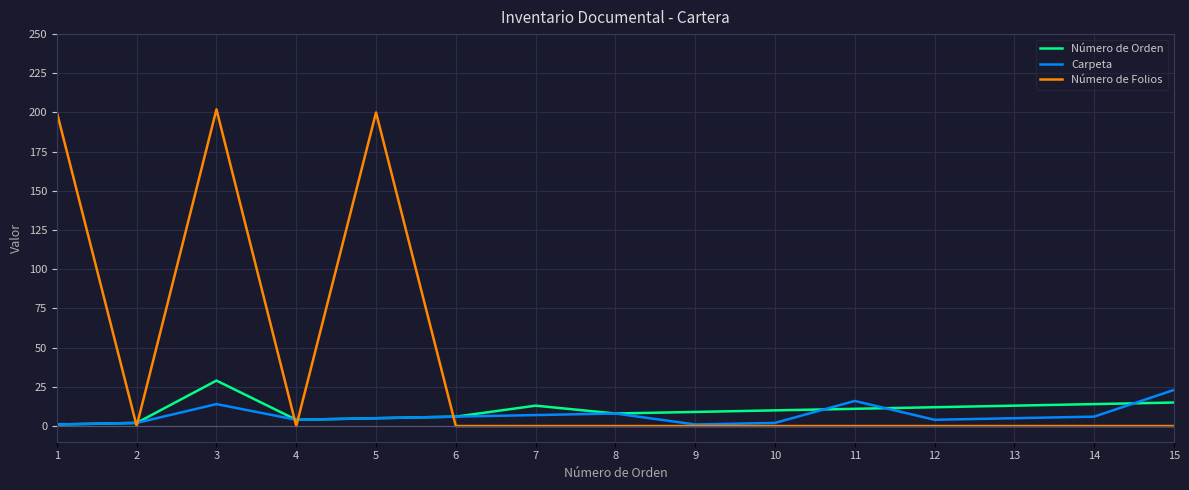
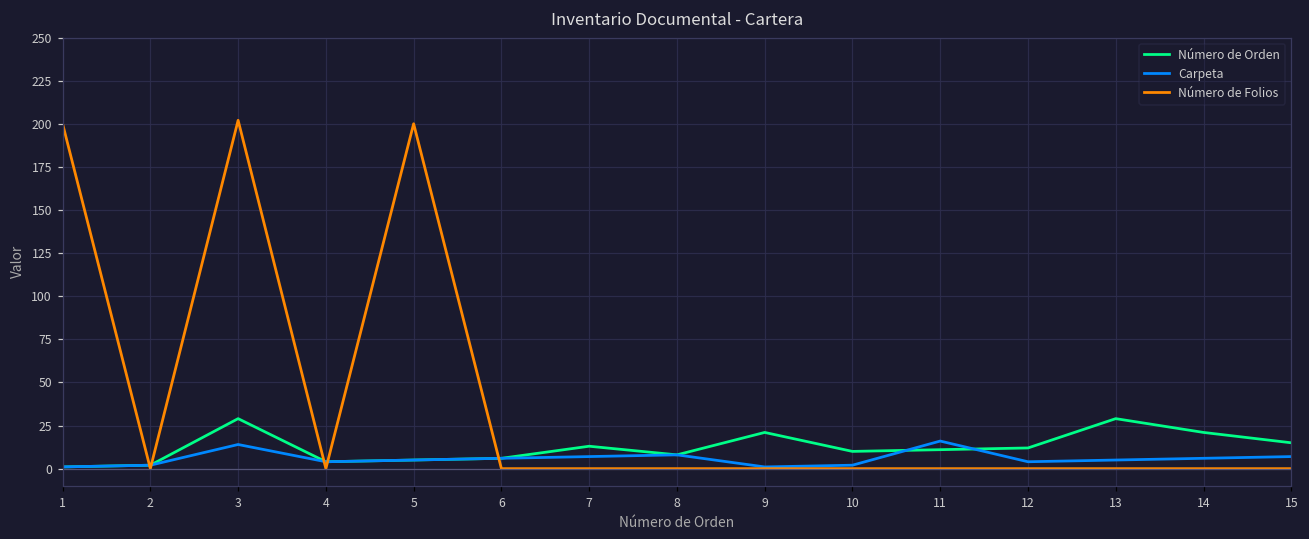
  {
    "Número de Orden": {
      "3": 29,
      "7": 13,
-     "9": 9,
+     "9": 21,
      "10": 10,
      "11": 11,
      "12": 12,
-     "13": 13,
-     "14": 14,
+     "13": 29,
+     "14": 21,
      "15": 15
    },
    "Carpeta": {
      "3": 14,
      "7": 7,
      "10": 2,
      "11": 16,
      "12": 4,
      "13": 5,
      "14": 6,
-     "15": 23
+     "15": 7
    },
    "Número de Folios": {
      "1": 200,
      "2": 0,
      "3": 202,
      "4": 0,
      "5": 200,
      "6": 0,
      "7": 0,
      "8": 0,
      "10": 0,
      "11": 0,
      "12": 0,
      "13": 0,
      "14": 0,
      "15": 0
    }
  }
